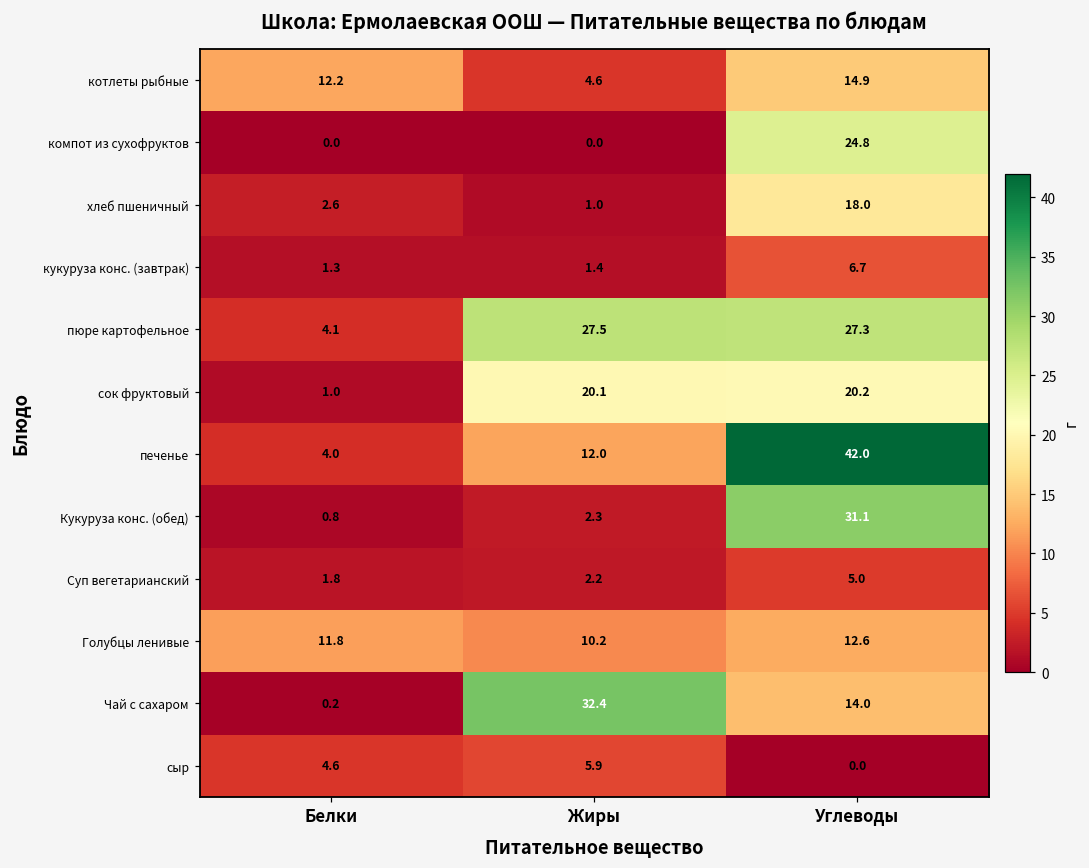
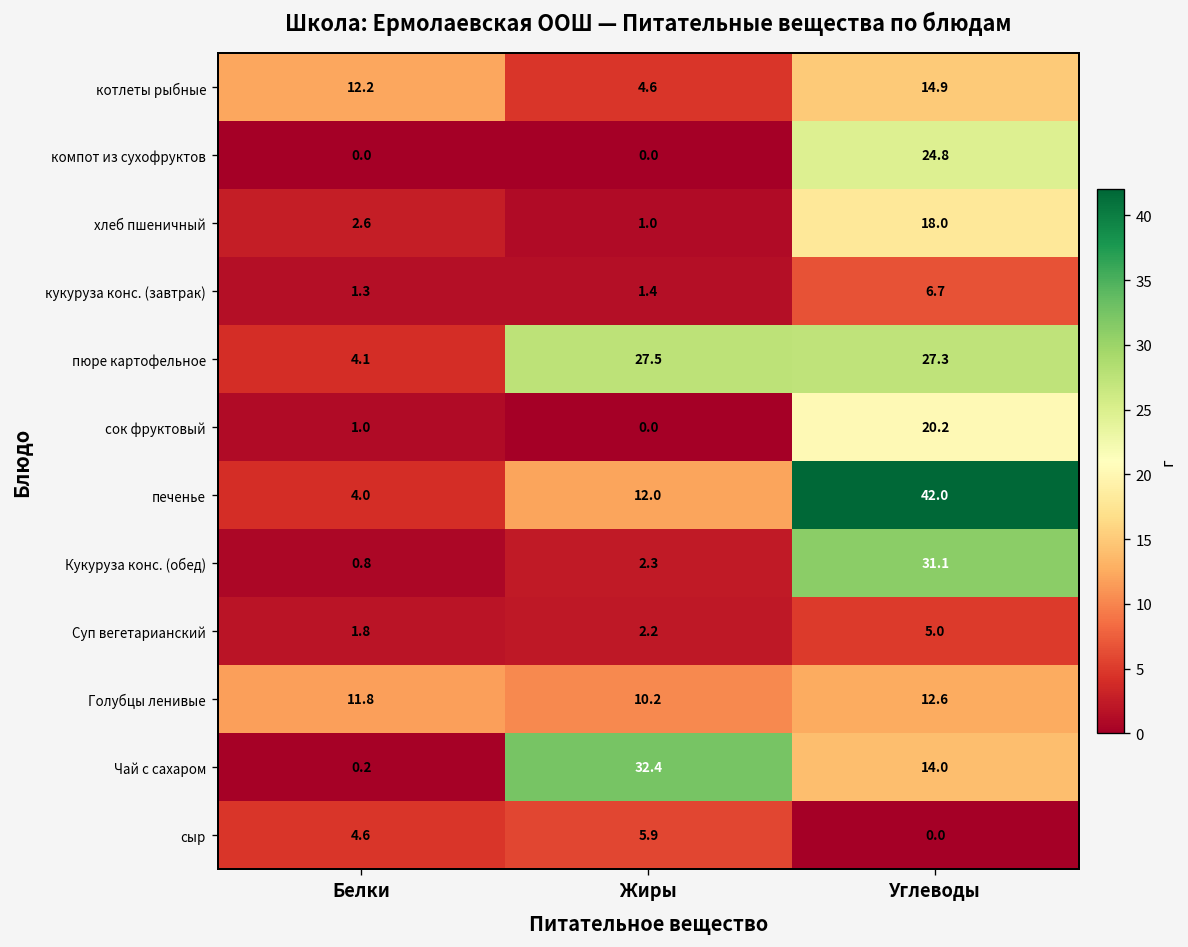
  {
    "котлеты рыбные": {
      "Белки": 12.2,
      "Жиры": 4.6,
      "Углеводы": 14.9
    },
    "компот из сухофруктов": {
      "Белки": 0.0,
      "Жиры": 0.0,
      "Углеводы": 24.8
    },
    "хлеб пшеничный": {
      "Белки": 2.6,
      "Жиры": 1.0,
      "Углеводы": 18.0
    },
    "кукуруза конс. (завтрак)": {
      "Белки": 1.3,
      "Жиры": 1.4,
      "Углеводы": 6.7
    },
    "пюре картофельное": {
      "Белки": 4.1,
      "Жиры": 27.5,
      "Углеводы": 27.3
    },
    "сок фруктовый": {
      "Белки": 1.0,
-     "Жиры": 20.1,
+     "Жиры": 0.0,
      "Углеводы": 20.2
    },
    "печенье": {
      "Белки": 4.0,
      "Жиры": 12.0,
      "Углеводы": 42.0
    },
    "Кукуруза конс. (обед)": {
      "Белки": 0.8,
      "Жиры": 2.3,
      "Углеводы": 31.1
    },
    "Суп вегетарианский": {
      "Белки": 1.8,
      "Жиры": 2.2,
      "Углеводы": 5.0
    },
    "Голубцы ленивые": {
      "Белки": 11.8,
      "Жиры": 10.2,
      "Углеводы": 12.6
    },
    "Чай с сахаром": {
      "Белки": 0.2,
      "Жиры": 32.4,
      "Углеводы": 14.0
    },
    "сыр": {
      "Белки": 4.6,
      "Жиры": 5.9,
      "Углеводы": 0.0
    }
  }
